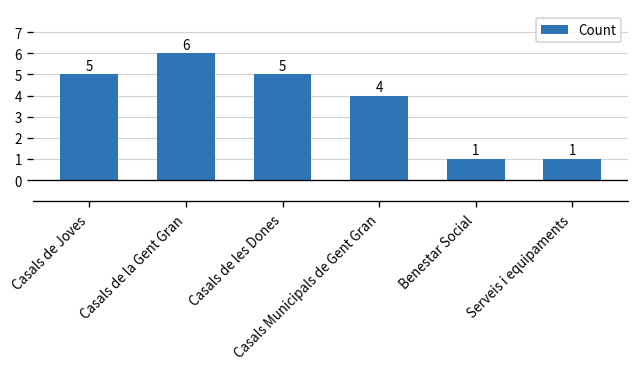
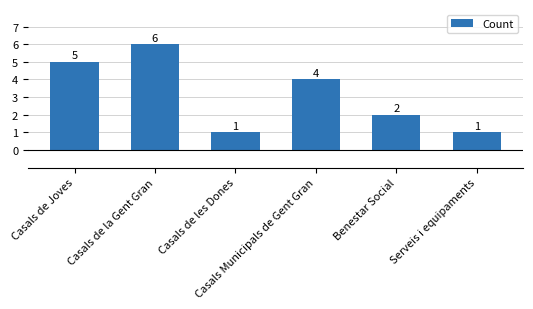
  {
    "Casals de Joves": 5,
    "Casals de la Gent Gran": 6,
-   "Casals de les Dones": 5,
+   "Casals de les Dones": 1,
    "Casals Municipals de Gent Gran": 4,
-   "Benestar Social": 1,
+   "Benestar Social": 2,
    "Serveis i equipaments": 1
  }
